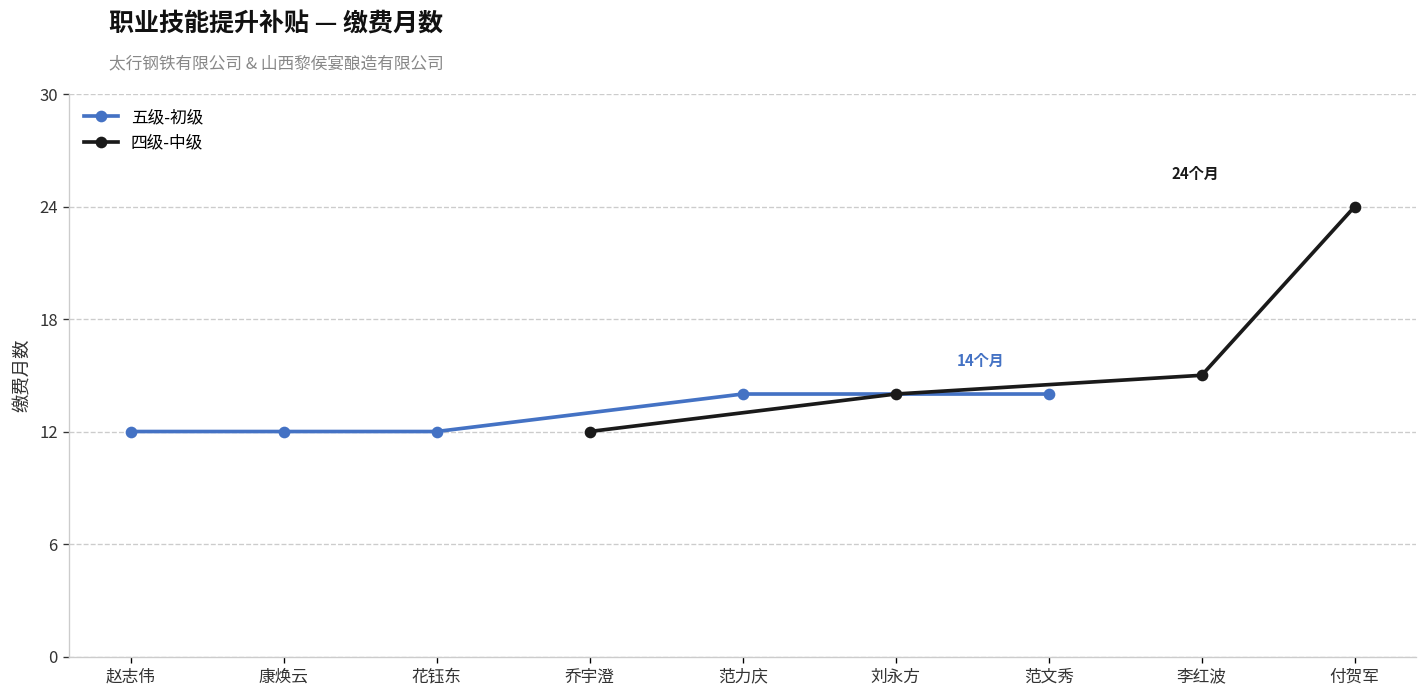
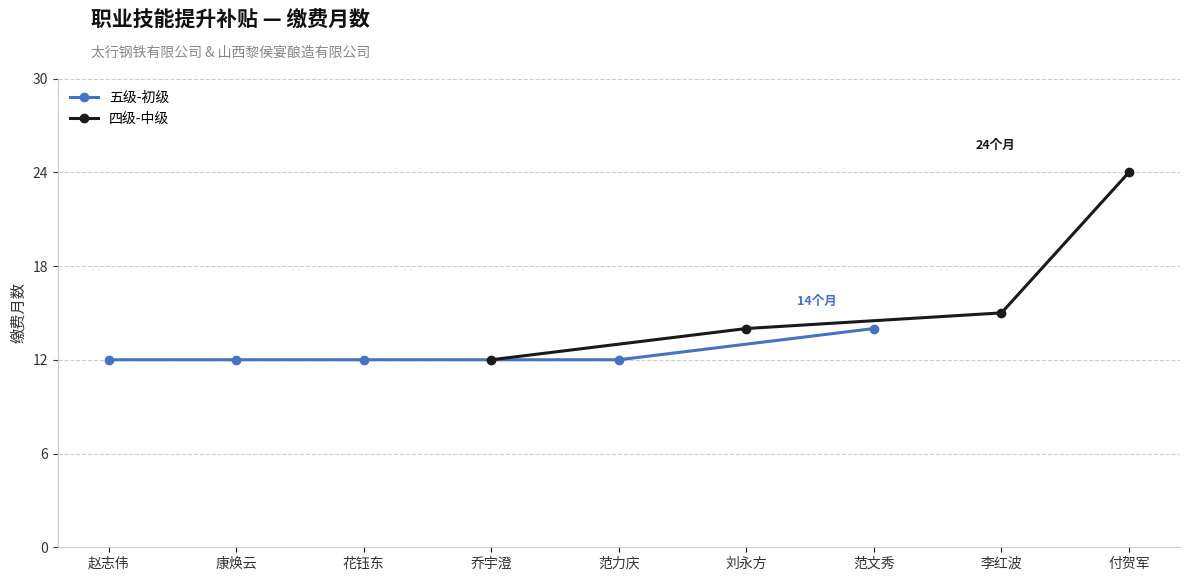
  {
    "五级-初级": {
      "赵志伟": 12,
      "康焕云": 12,
      "花钰东": 12,
-     "范力庆": 14,
+     "范力庆": 12,
      "范文秀": 14
    },
    "四级-中级": {
      "乔宇澄": 12,
      "刘永方": 14,
      "李红波": 15,
      "付贺军": 24
    }
  }
